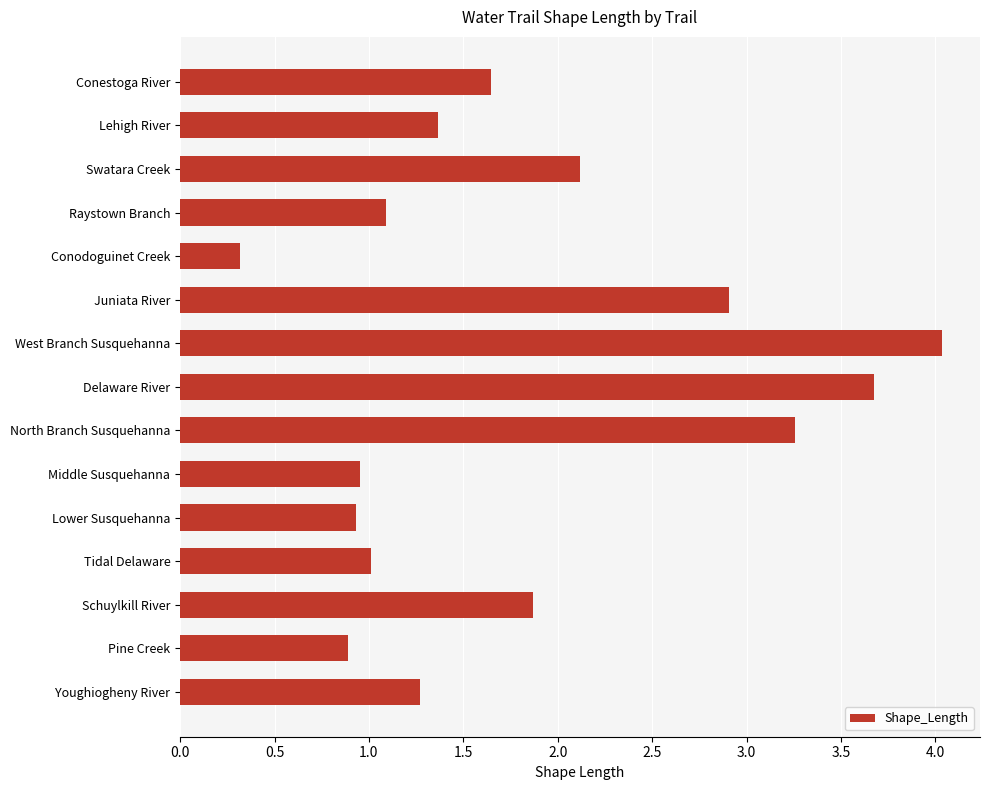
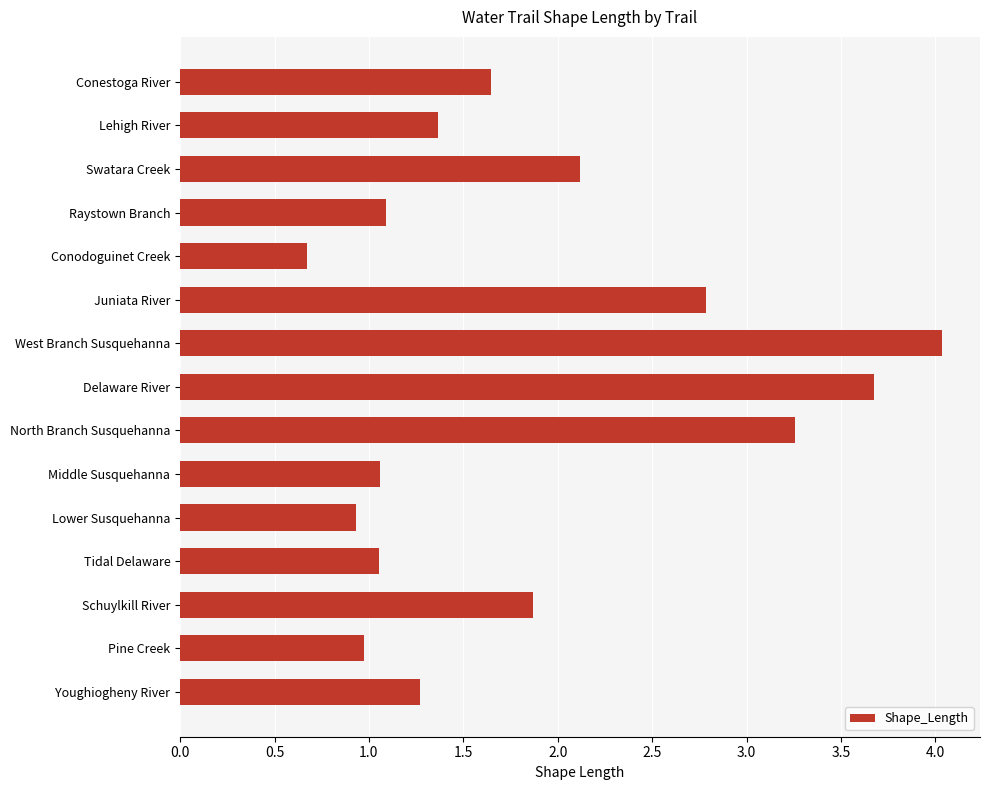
  {
    "Conestoga River": 1.65,
    "Lehigh River": 1.37,
    "Swatara Creek": 2.12,
    "Raystown Branch": 1.09,
-   "Conodoguinet Creek": 0.32,
-   "Juniata River": 2.91,
+   "Conodoguinet Creek": 0.67,
+   "Juniata River": 2.78,
    "West Branch Susquehanna": 4.03,
    "Delaware River": 3.67,
    "North Branch Susquehanna": 3.26,
-   "Middle Susquehanna": 0.95,
+   "Middle Susquehanna": 1.06,
    "Lower Susquehanna": 0.93,
-   "Tidal Delaware": 1.01,
+   "Tidal Delaware": 1.05,
    "Schuylkill River": 1.87,
-   "Pine Creek": 0.89,
+   "Pine Creek": 0.97,
    "Youghiogheny River": 1.27
  }
